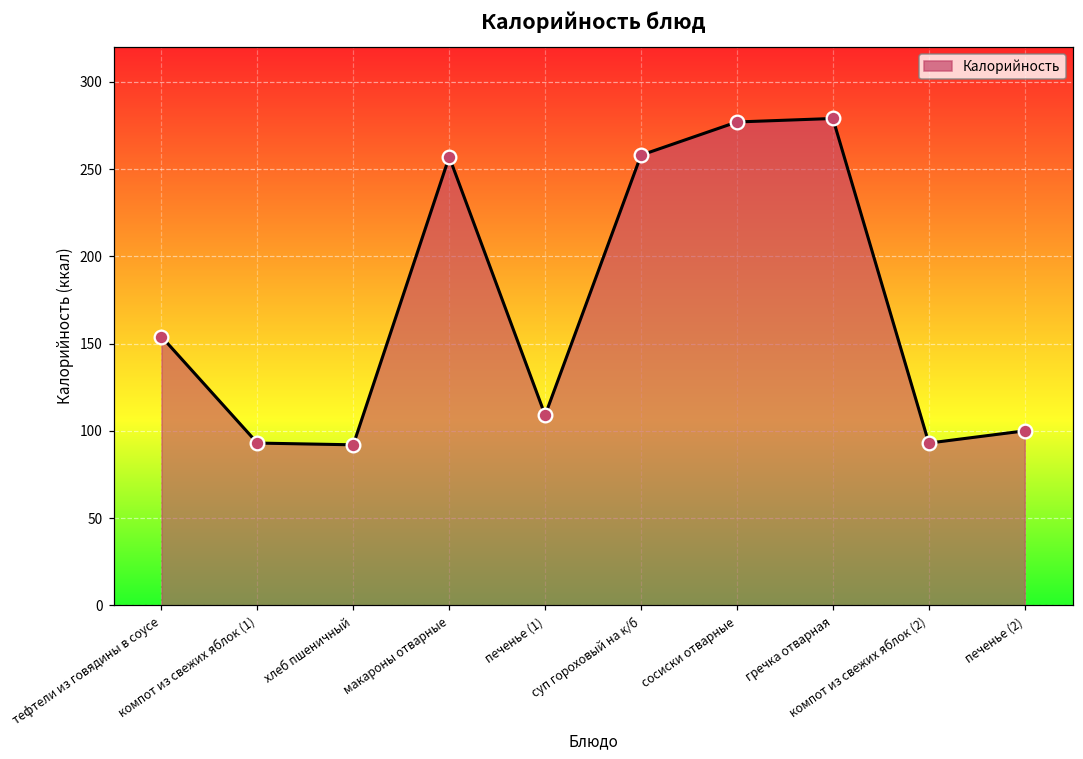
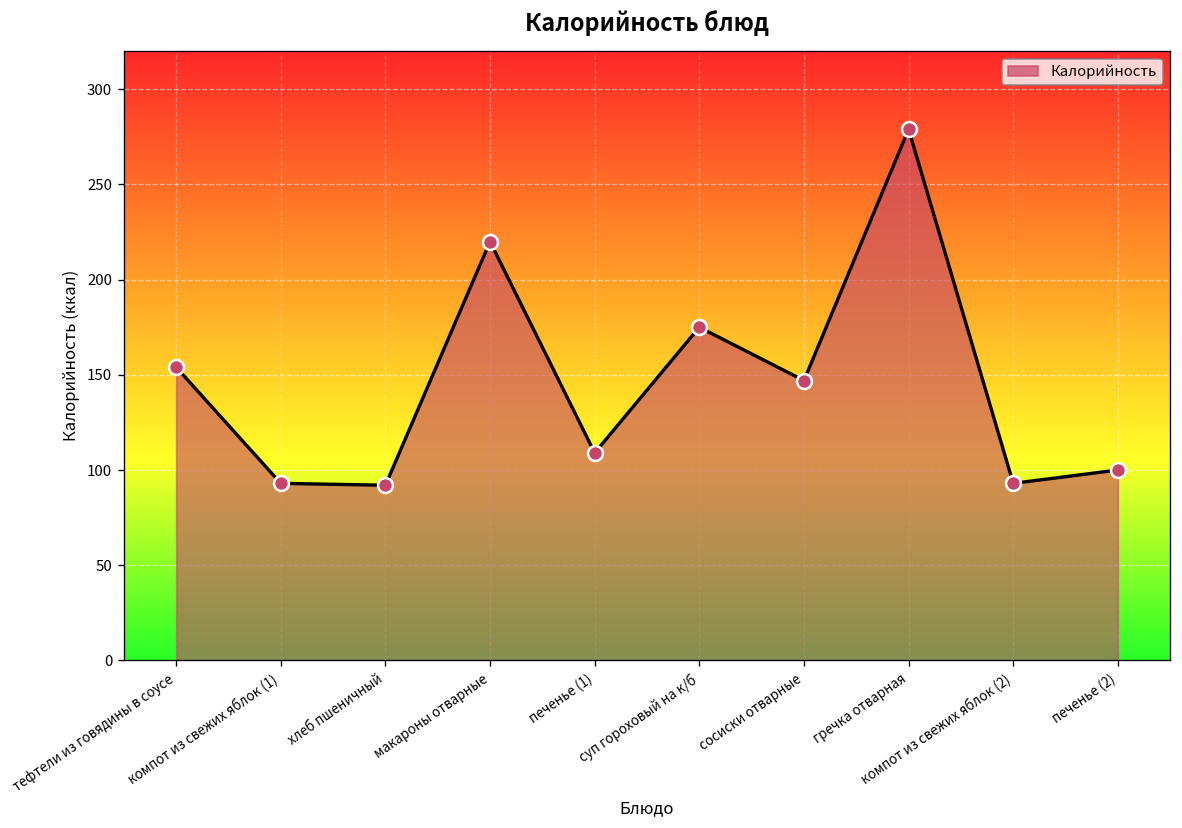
  {
    "тефтели из говядины в соусе": 154,
    "компот из свежих яблок (1)": 93,
    "хлеб пшеничный": 92,
-   "макароны отварные": 257,
+   "макароны отварные": 220,
    "печенье (1)": 109,
-   "суп гороховый на к/б": 258,
-   "сосиски отварные": 277,
+   "суп гороховый на к/б": 175,
+   "сосиски отварные": 147,
    "гречка отварная": 279,
    "компот из свежих яблок (2)": 93,
    "печенье (2)": 100
  }
